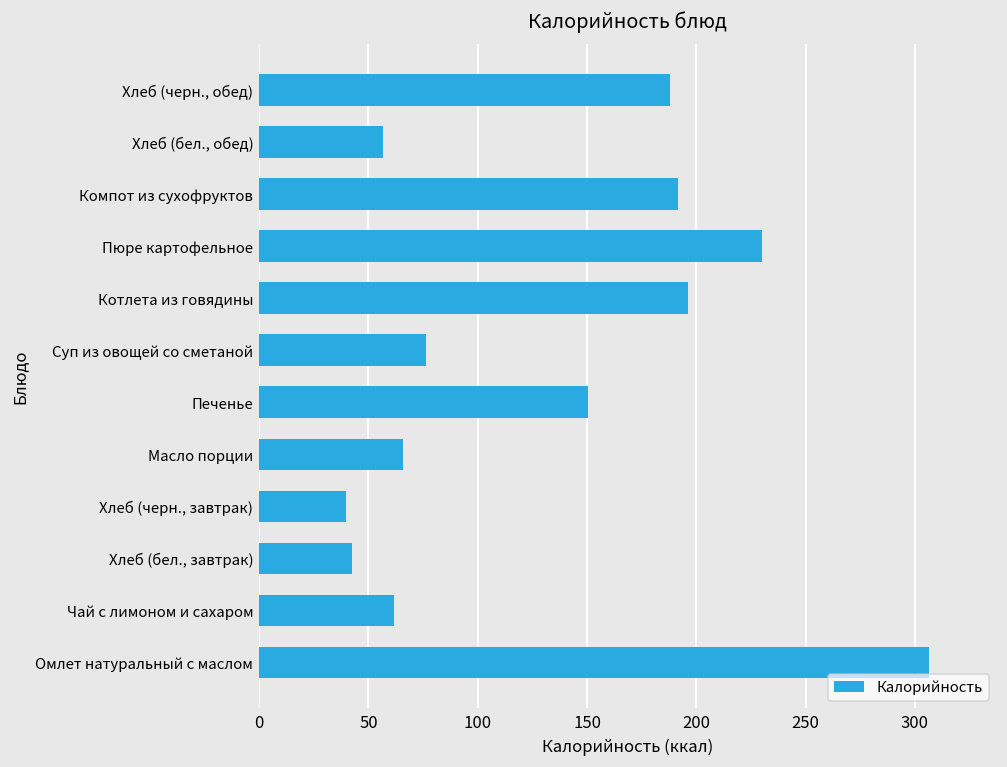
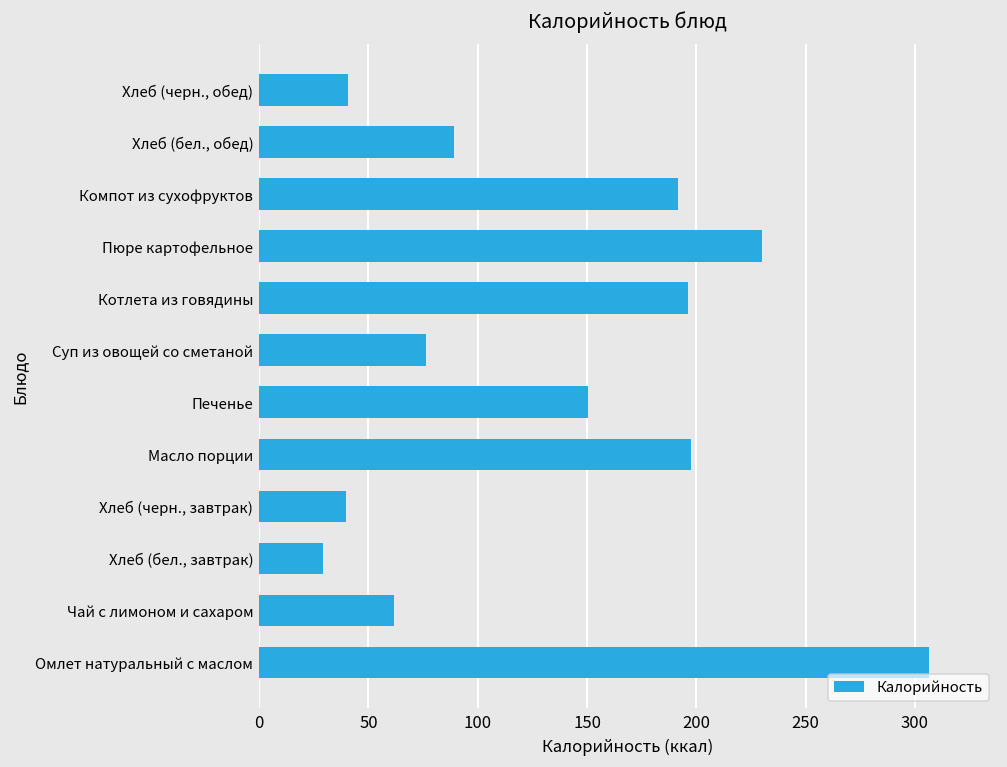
  {
-   "Хлеб (черн., обед)": 188,
-   "Хлеб (бел., обед)": 57,
+   "Хлеб (черн., обед)": 41,
+   "Хлеб (бел., обед)": 89,
    "Компот из сухофруктов": 192,
    "Пюре картофельное": 230,
    "Котлета из говядины": 196,
    "Суп из овощей со сметаной": 76,
    "Печенье": 150,
-   "Масло порции": 66,
+   "Масло порции": 198,
    "Хлеб (черн., завтрак)": 40,
-   "Хлеб (бел., завтрак)": 43,
+   "Хлеб (бел., завтрак)": 29,
    "Чай с лимоном и сахаром": 62,
    "Омлет натуральный с маслом": 306
  }
